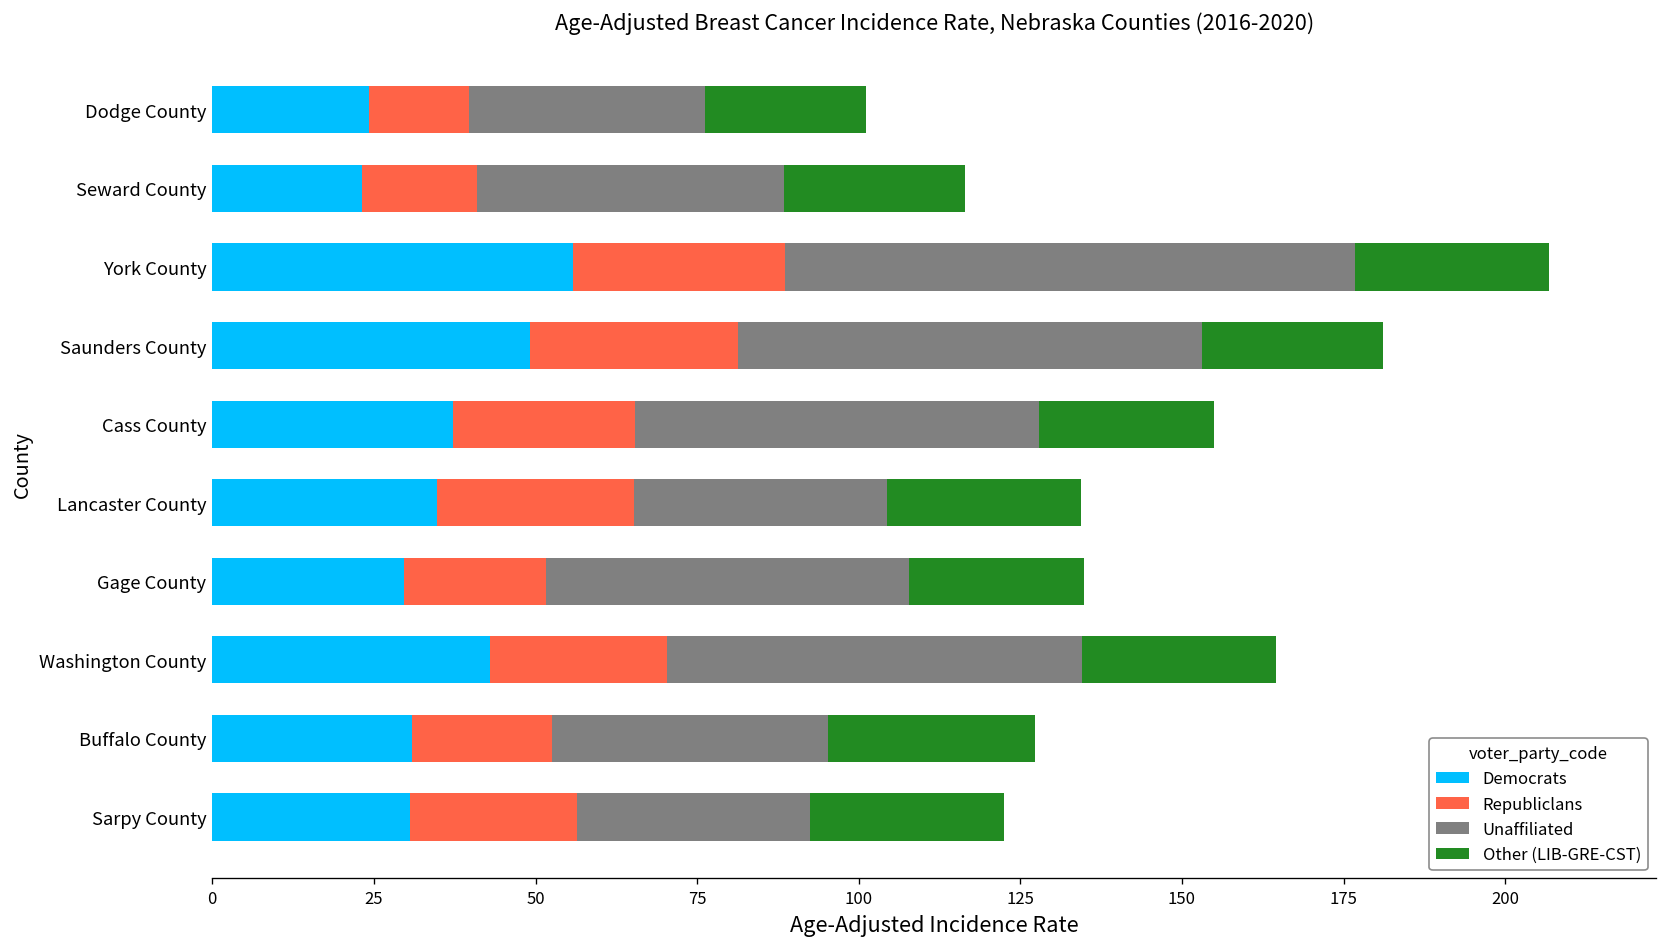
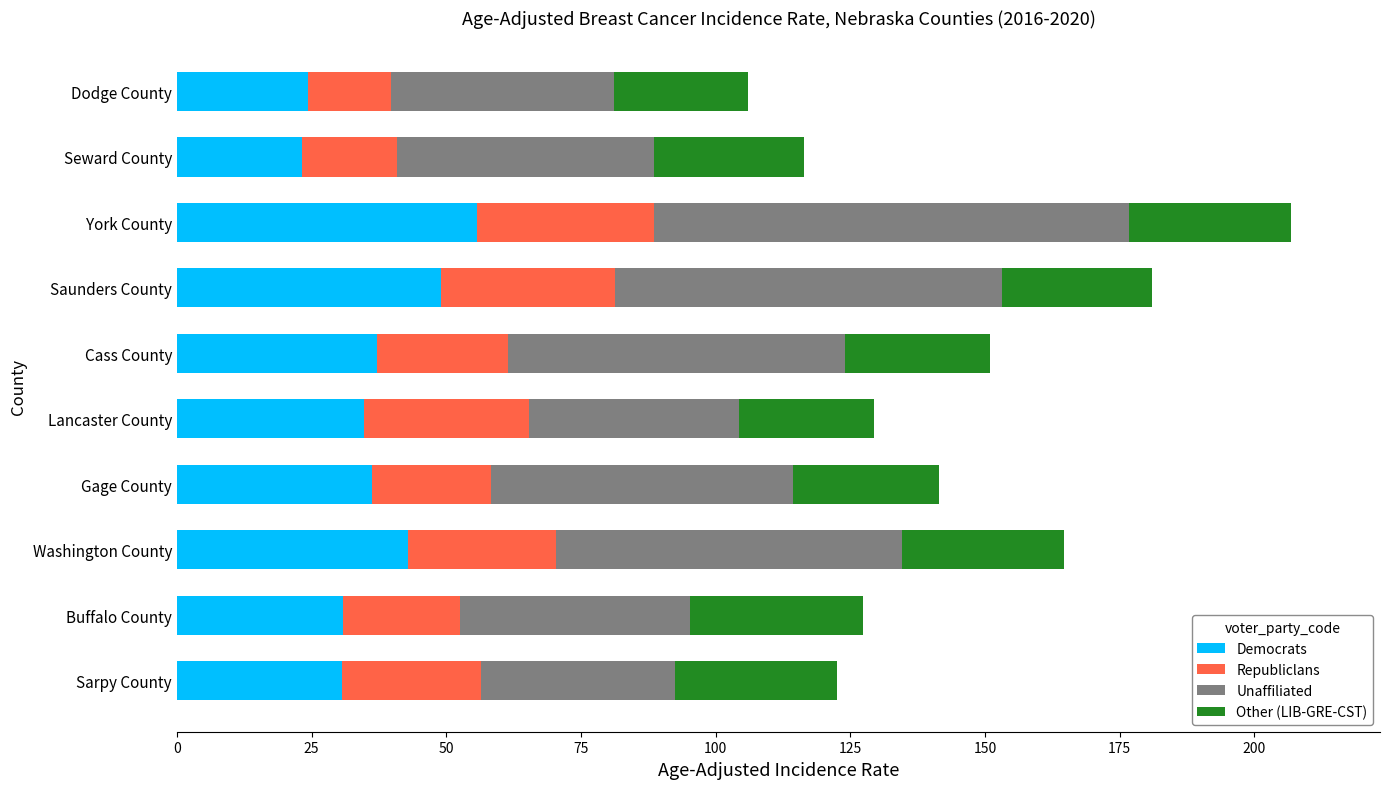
  {
    "Democrats": {
      "Dodge County": 24,
      "Seward County": 23,
      "York County": 56,
      "Saunders County": 49,
      "Cass County": 37,
      "Lancaster County": 35,
-     "Gage County": 30,
+     "Gage County": 36,
      "Washington County": 43,
      "Buffalo County": 31,
      "Sarpy County": 31
    },
    "Republiclans": {
      "Dodge County": 15,
      "Seward County": 18,
      "York County": 33,
      "Saunders County": 32,
-     "Cass County": 28,
+     "Cass County": 24,
      "Lancaster County": 31,
      "Gage County": 22,
      "Washington County": 28,
      "Buffalo County": 22,
      "Sarpy County": 26
    },
    "Unaffiliated": {
-     "Dodge County": 37,
+     "Dodge County": 41,
      "Seward County": 48,
      "York County": 88,
      "Saunders County": 72,
      "Cass County": 63,
      "Lancaster County": 39,
      "Gage County": 56,
      "Washington County": 64,
      "Buffalo County": 43,
      "Sarpy County": 36
    },
    "Other (LIB-GRE-CST)": {
      "Dodge County": 25,
      "Seward County": 28,
      "York County": 30,
      "Saunders County": 28,
      "Cass County": 27,
-     "Lancaster County": 30,
+     "Lancaster County": 25,
      "Gage County": 27,
      "Washington County": 30,
      "Buffalo County": 32,
      "Sarpy County": 30
    }
  }
